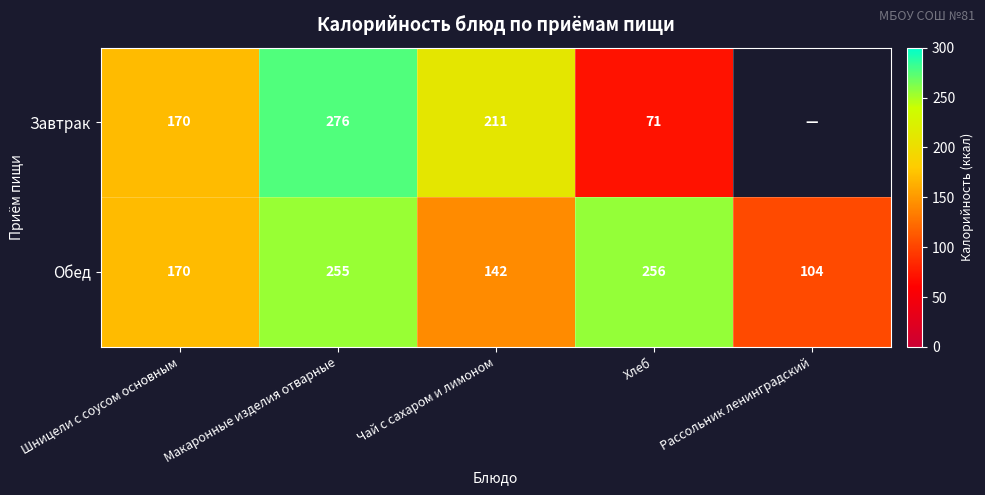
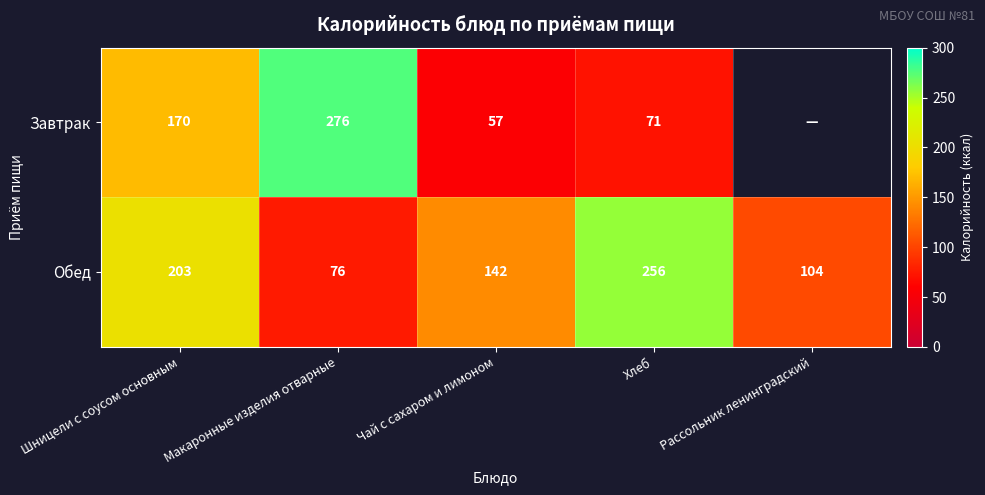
  {
    "Завтрак": {
      "Шницели с соусом основным": 170,
      "Макаронные изделия отварные": 276,
-     "Чай с сахаром и лимоном": 211,
+     "Чай с сахаром и лимоном": 57,
      "Хлеб": 71
    },
    "Обед": {
-     "Шницели с соусом основным": 170,
-     "Макаронные изделия отварные": 255,
+     "Шницели с соусом основным": 203,
+     "Макаронные изделия отварные": 76,
      "Чай с сахаром и лимоном": 142,
      "Хлеб": 256,
      "Рассольник ленинградский": 104
    }
  }
